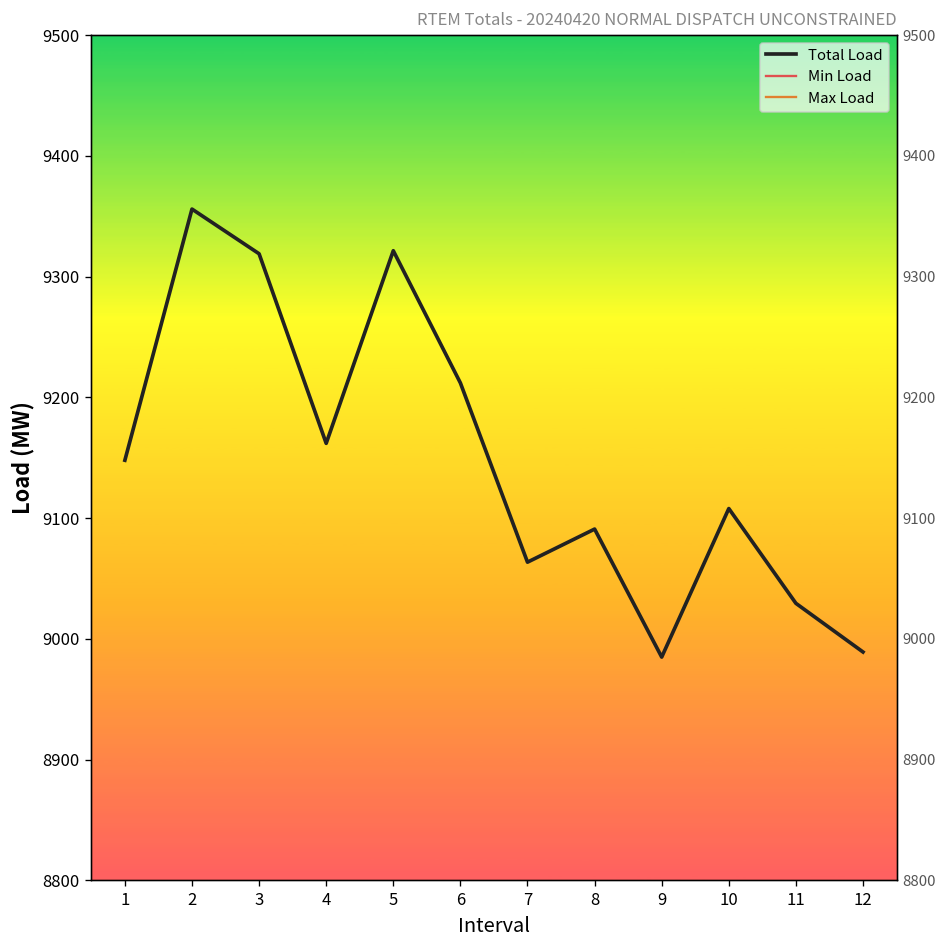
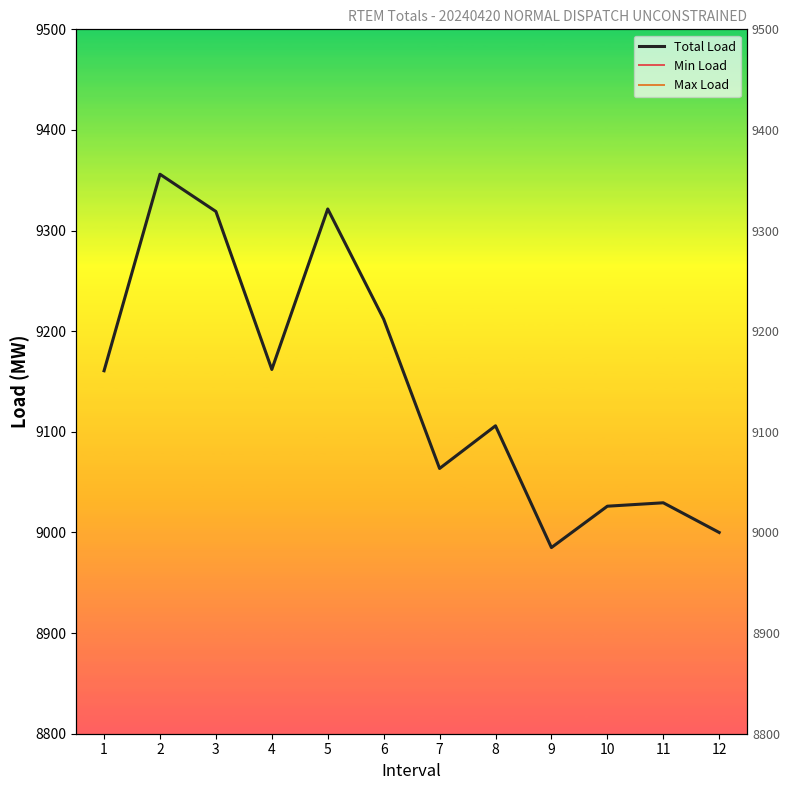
  {
    "Total Load": {
-     "1": 9148,
+     "1": 9161,
      "2": 9356,
      "3": 9319,
      "4": 9162,
      "5": 9322,
      "6": 9212,
      "7": 9064,
-     "8": 9091,
+     "8": 9106,
      "9": 8985,
-     "10": 9108,
+     "10": 9026,
      "11": 9030,
-     "12": 8989
+     "12": 9000
    }
  }
